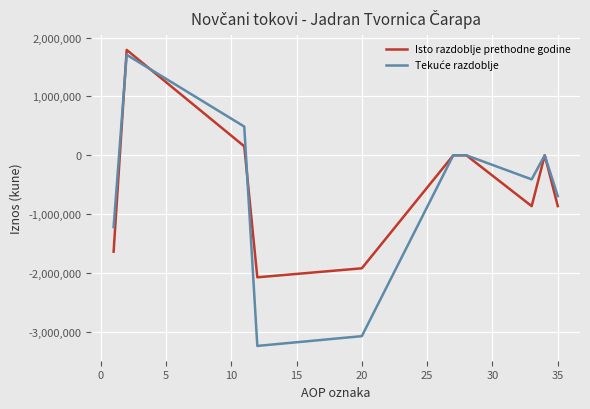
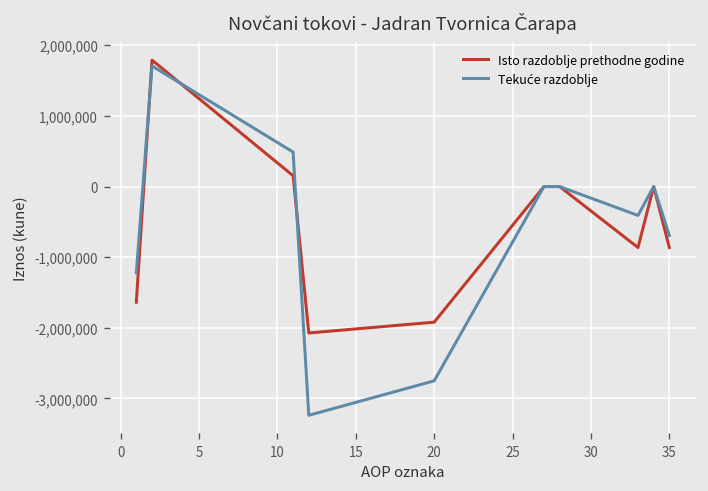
  {
    "Isto razdoblje prethodne godine": {
      "20": "-1,900,000",
      "35": "-900,000"
    },
    "Tekuće razdoblje": {
-     "20": "-3,100,000",
+     "20": "-2,700,000",
      "35": "-700,000"
    }
  }
